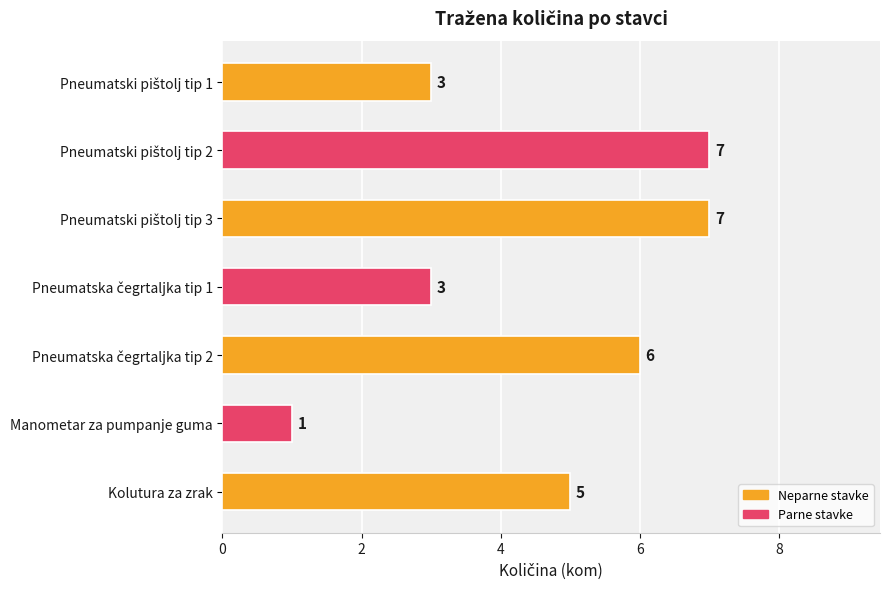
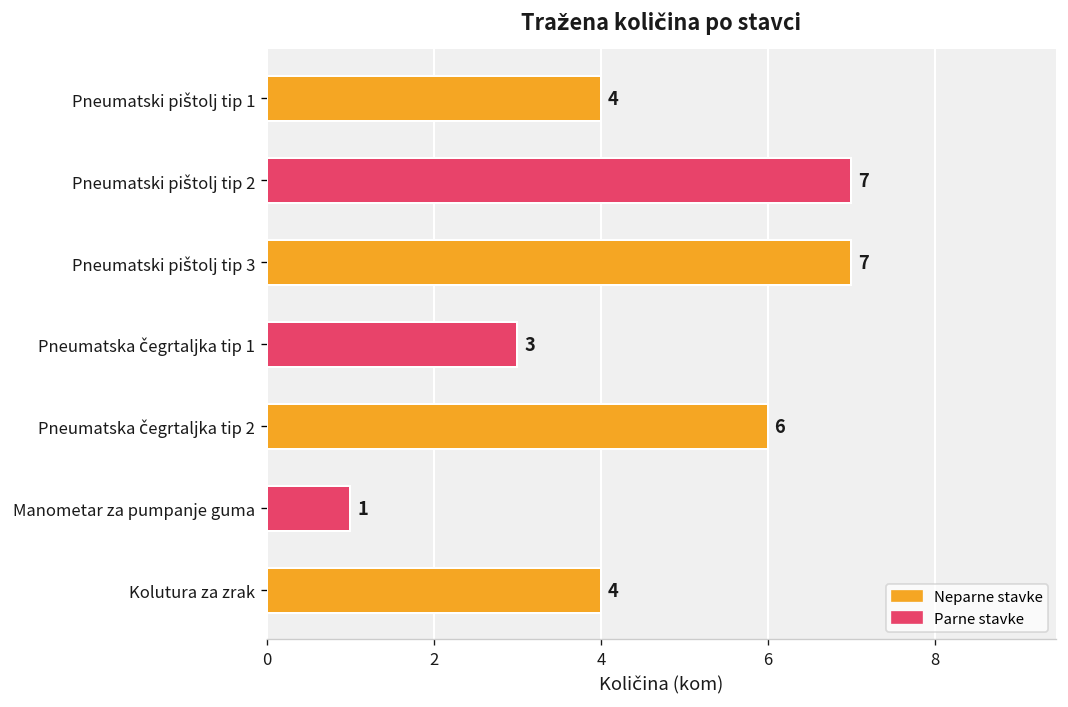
  {
-   "Pneumatski pištolj tip 1": 3,
+   "Pneumatski pištolj tip 1": 4,
    "Pneumatski pištolj tip 2": 7,
    "Pneumatski pištolj tip 3": 7,
    "Pneumatska čegrtaljka tip 1": 3,
    "Pneumatska čegrtaljka tip 2": 6,
    "Manometar za pumpanje guma": 1,
-   "Kolutura za zrak": 5
+   "Kolutura za zrak": 4
  }
